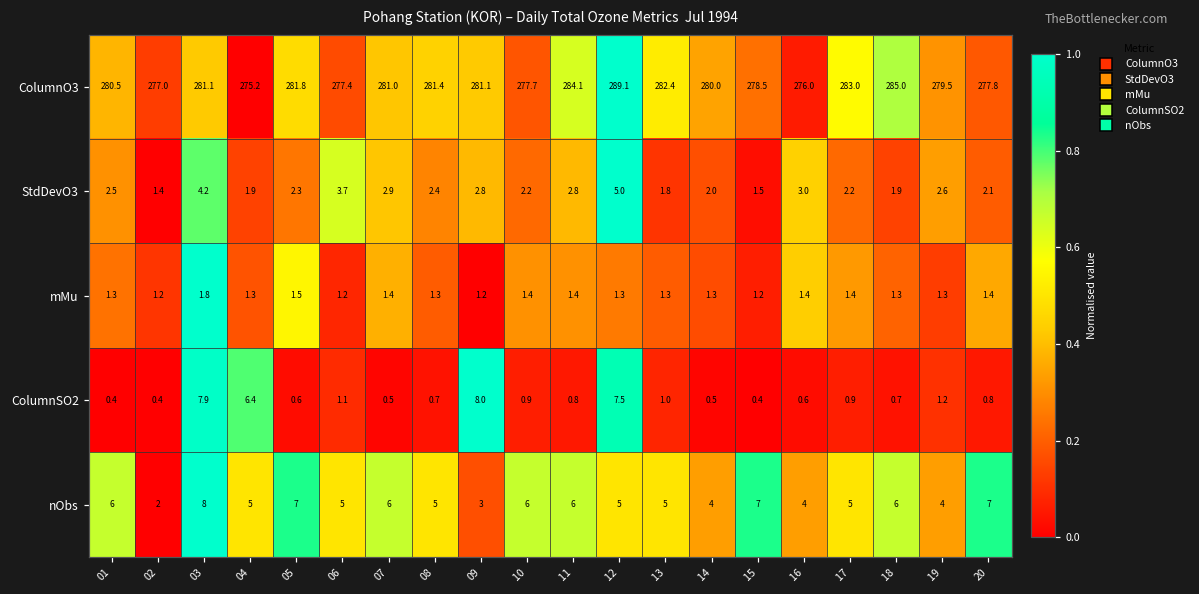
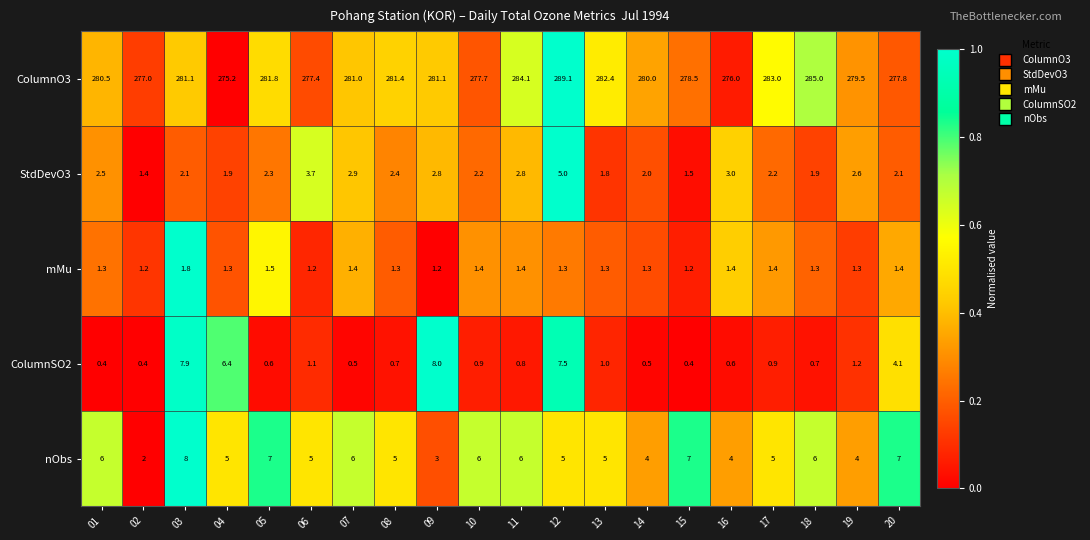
  {
    "ColumnO3": {
      "01": 280.5,
      "02": 277.0,
      "03": 281.1,
      "04": 275.2,
      "05": 281.8,
      "06": 277.4,
      "07": 281.0,
      "08": 281.4,
      "09": 281.1,
      "10": 277.7,
      "11": 284.1,
      "12": 289.1,
      "13": 282.4,
      "14": 280.0,
      "15": 278.5,
      "16": 276.0,
      "17": 283.0,
      "18": 285.0,
      "19": 279.5,
      "20": 277.8
    },
    "StdDevO3": {
      "01": 2.5,
      "02": 1.4,
-     "03": 4.2,
+     "03": 2.1,
      "04": 1.9,
      "05": 2.3,
      "06": 3.7,
      "07": 2.9,
      "08": 2.4,
      "09": 2.8,
      "10": 2.2,
      "11": 2.8,
      "12": 5.0,
      "13": 1.8,
      "14": 2.0,
      "15": 1.5,
      "16": 3.0,
      "17": 2.2,
      "18": 1.9,
      "19": 2.6,
      "20": 2.1
    },
    "mMu": {
      "01": 1.3,
      "02": 1.2,
      "03": 1.8,
      "04": 1.3,
      "05": 1.5,
      "06": 1.2,
      "07": 1.4,
      "08": 1.3,
      "09": 1.2,
      "10": 1.4,
      "11": 1.4,
      "12": 1.3,
      "13": 1.3,
      "14": 1.3,
      "15": 1.2,
      "16": 1.4,
      "17": 1.4,
      "18": 1.3,
      "19": 1.3,
      "20": 1.4
    },
    "ColumnSO2": {
      "01": 0.4,
      "02": 0.4,
      "03": 7.9,
      "04": 6.4,
      "05": 0.6,
      "06": 1.1,
      "07": 0.5,
      "08": 0.7,
      "09": 8.0,
      "10": 0.9,
      "11": 0.8,
      "12": 7.5,
      "13": 1.0,
      "14": 0.5,
      "15": 0.4,
      "16": 0.6,
      "17": 0.9,
      "18": 0.7,
      "19": 1.2,
-     "20": 0.8
+     "20": 4.1
    },
    "nObs": {
      "01": 6,
      "02": 2,
      "03": 8,
      "04": 5,
      "05": 7,
      "06": 5,
      "07": 6,
      "08": 5,
      "09": 3,
      "10": 6,
      "11": 6,
      "12": 5,
      "13": 5,
      "14": 4,
      "15": 7,
      "16": 4,
      "17": 5,
      "18": 6,
      "19": 4,
      "20": 7
    }
  }
